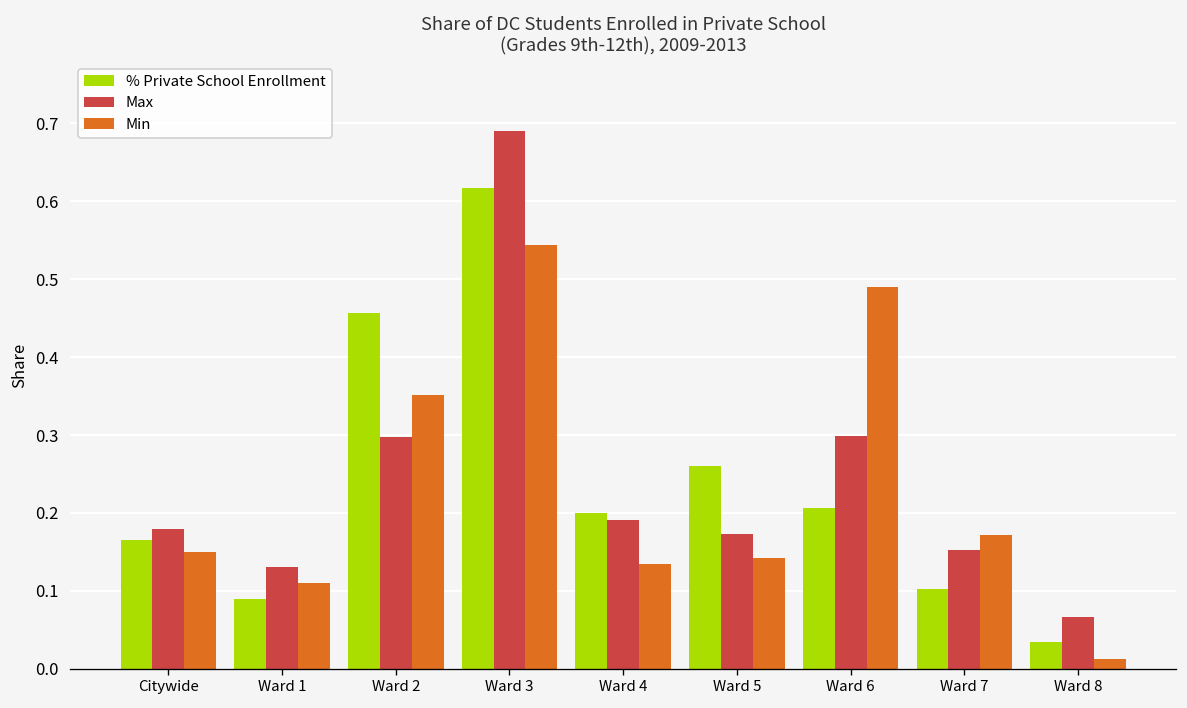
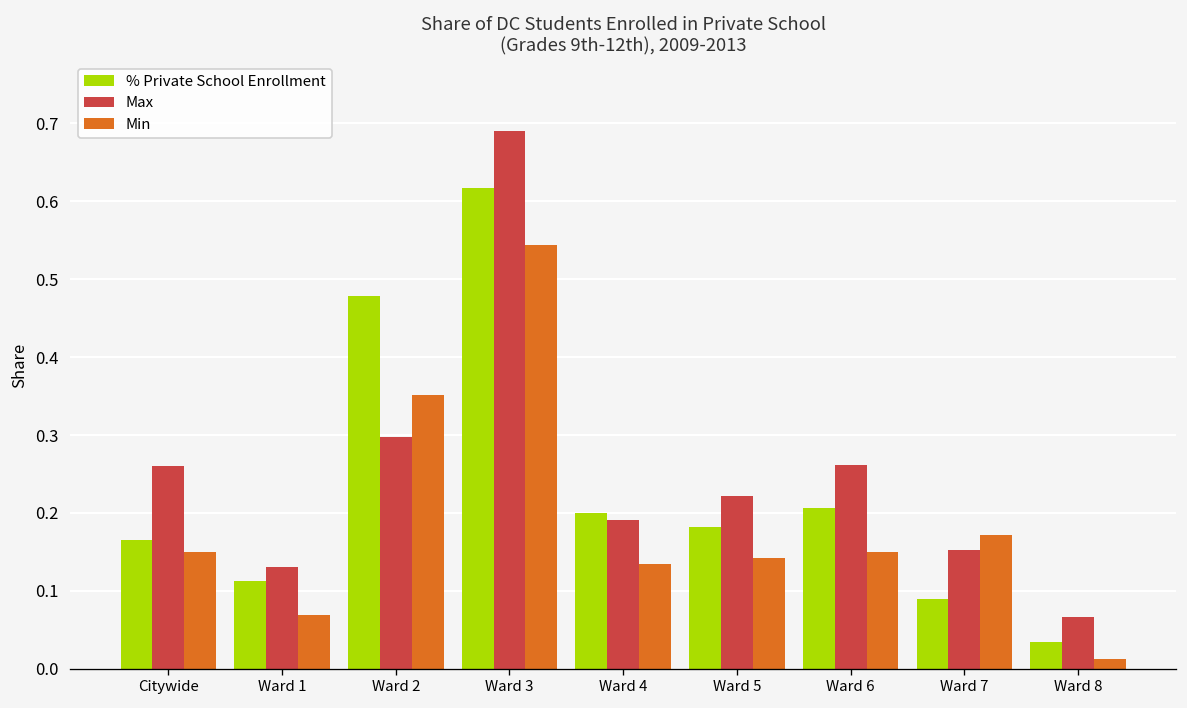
  {
    "% Private School Enrollment": {
      "Citywide": 0.17,
-     "Ward 1": 0.09,
-     "Ward 2": 0.46,
+     "Ward 1": 0.11,
+     "Ward 2": 0.48,
      "Ward 3": 0.62,
      "Ward 4": 0.20,
-     "Ward 5": 0.26,
+     "Ward 5": 0.18,
      "Ward 6": 0.21,
-     "Ward 7": 0.10,
+     "Ward 7": 0.09,
      "Ward 8": 0.03
    },
    "Max": {
-     "Citywide": 0.18,
+     "Citywide": 0.26,
      "Ward 1": 0.13,
      "Ward 2": 0.30,
      "Ward 3": 0.69,
      "Ward 4": 0.19,
-     "Ward 5": 0.17,
-     "Ward 6": 0.30,
+     "Ward 5": 0.22,
+     "Ward 6": 0.26,
      "Ward 7": 0.15,
      "Ward 8": 0.07
    },
    "Min": {
      "Citywide": 0.15,
-     "Ward 1": 0.11,
+     "Ward 1": 0.07,
      "Ward 2": 0.35,
      "Ward 3": 0.54,
      "Ward 4": 0.14,
      "Ward 5": 0.14,
-     "Ward 6": 0.49,
+     "Ward 6": 0.15,
      "Ward 7": 0.17,
      "Ward 8": 0.01
    }
  }
